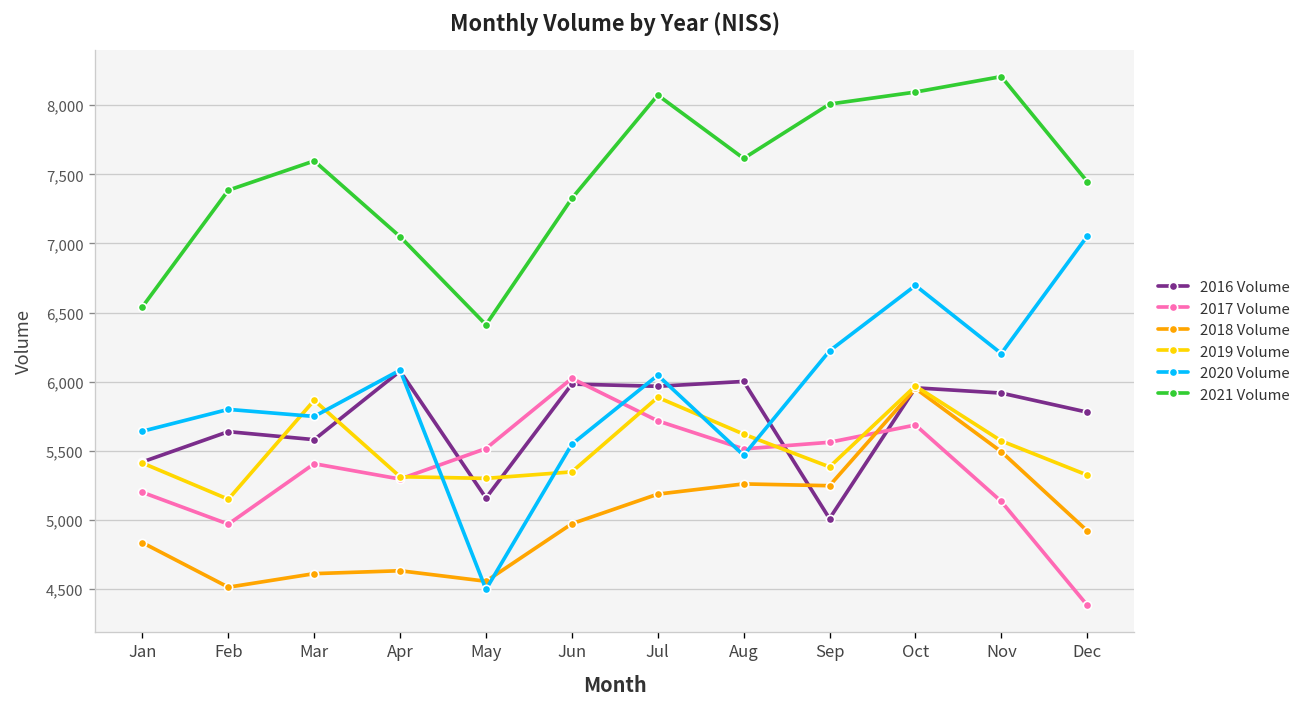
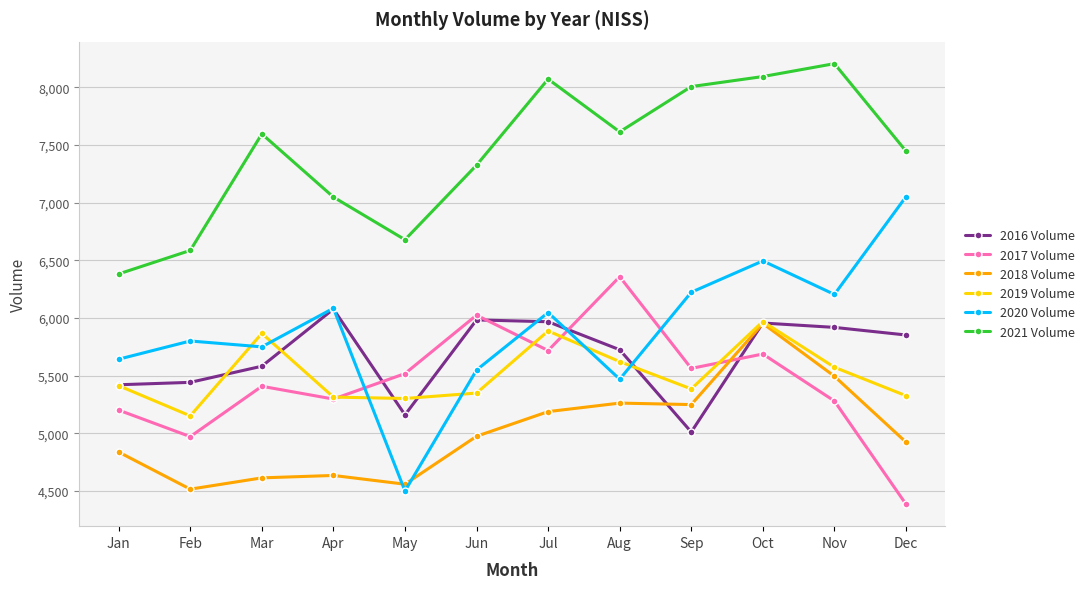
  {
    "2016 Volume": {
-     "Feb": "5,640",
+     "Feb": "5,440",
      "Mar": "5,580",
      "May": "5,160",
      "Jun": "5,980",
      "Jul": "5,970",
-     "Aug": "6,000",
+     "Aug": "5,720",
      "Sep": "5,010",
      "Nov": "5,920",
-     "Dec": "5,780"
+     "Dec": "5,850"
    },
    "2017 Volume": {
      "Jan": "5,200",
      "Feb": "4,970",
      "Mar": "5,410",
      "May": "5,520",
      "Jun": "6,020",
      "Jul": "5,720",
-     "Aug": "5,510",
+     "Aug": "6,360",
      "Sep": "5,560",
      "Oct": "5,690",
-     "Nov": "5,130",
+     "Nov": "5,280",
      "Dec": "4,380"
    },
    "2020 Volume": {
      "Jan": "5,640",
      "Feb": "5,800",
      "Mar": "5,750",
      "May": "4,500",
      "Jun": "5,550",
      "Jul": "6,050",
      "Aug": "5,470",
      "Sep": "6,220",
-     "Oct": "6,700",
+     "Oct": "6,500",
      "Nov": "6,200",
      "Dec": "7,050"
    },
    "2021 Volume": {
-     "Jan": "6,540",
-     "Feb": "7,390",
+     "Jan": "6,380",
+     "Feb": "6,590",
      "Mar": "7,600",
      "Apr": "7,050",
-     "May": "6,410",
+     "May": "6,680",
      "Jun": "7,330",
      "Jul": "8,070",
      "Aug": "7,620",
      "Sep": "8,010",
      "Oct": "8,100",
      "Nov": "8,210",
      "Dec": "7,450"
    }
  }
